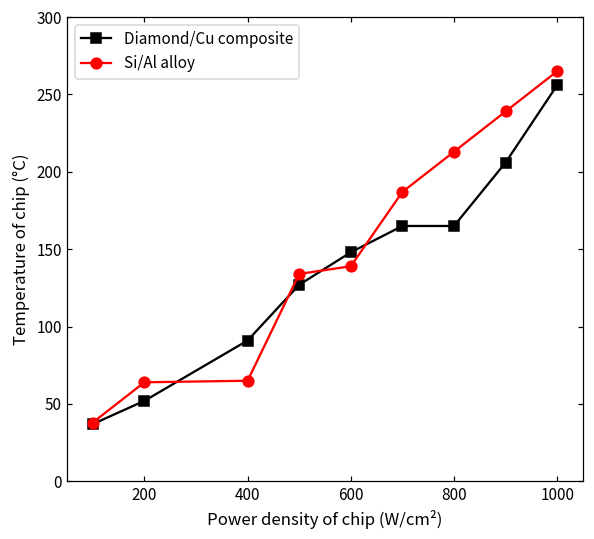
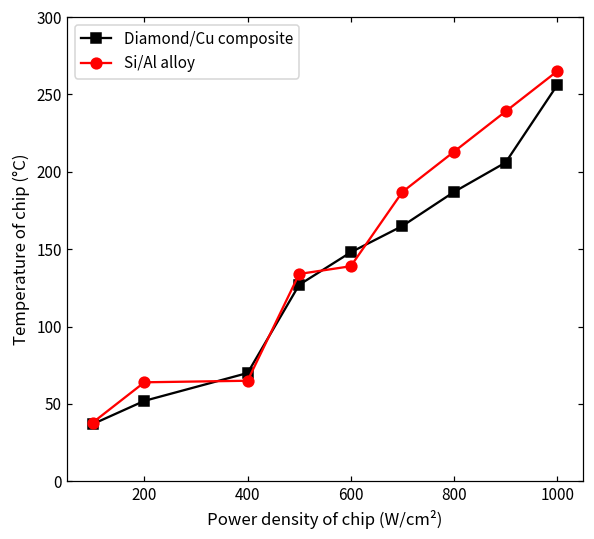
  {
    "Diamond/Cu composite": {
      "200": 52,
-     "400": 91,
+     "400": 70,
      "600": 148,
-     "800": 165,
+     "800": 187,
      "1000": 256
    },
    "Si/Al alloy": {
      "200": 64,
      "400": 65,
      "600": 139,
      "800": 213,
      "1000": 265
    }
  }
